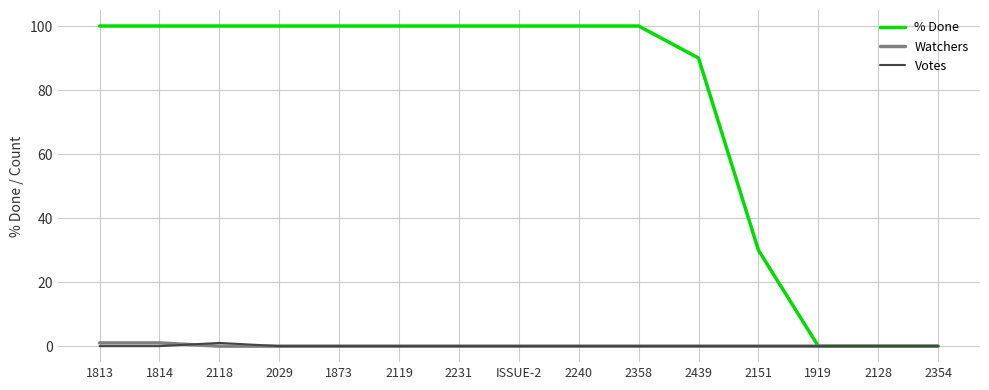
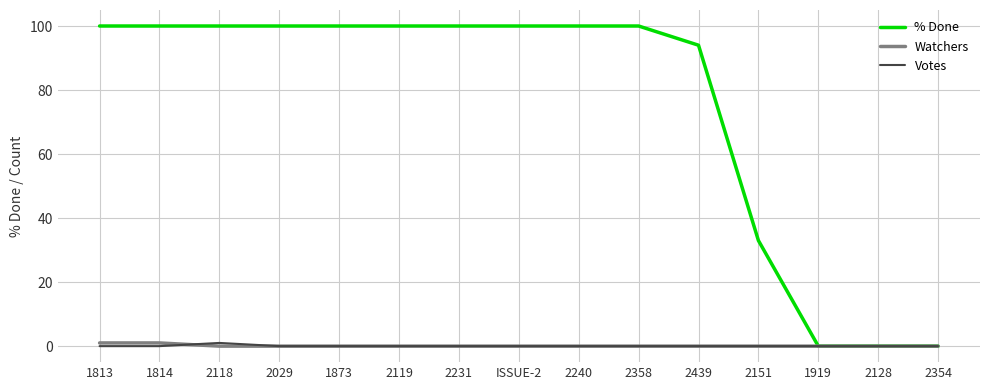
  {
    "% Done": {
      "1813": 100,
      "1814": 100,
      "2118": 100,
      "2029": 100,
      "1873": 100,
      "2119": 100,
      "2231": 100,
      "ISSUE-2": 100,
      "2240": 100,
      "2358": 100,
-     "2439": 90,
-     "2151": 30
+     "2439": 94,
+     "2151": 33
    },
    "Watchers": {
      "1813": 1,
      "1814": 1,
      "2118": 0
    },
    "Votes": {
      "1813": 0,
      "1814": 0,
      "2118": 1
    }
  }
